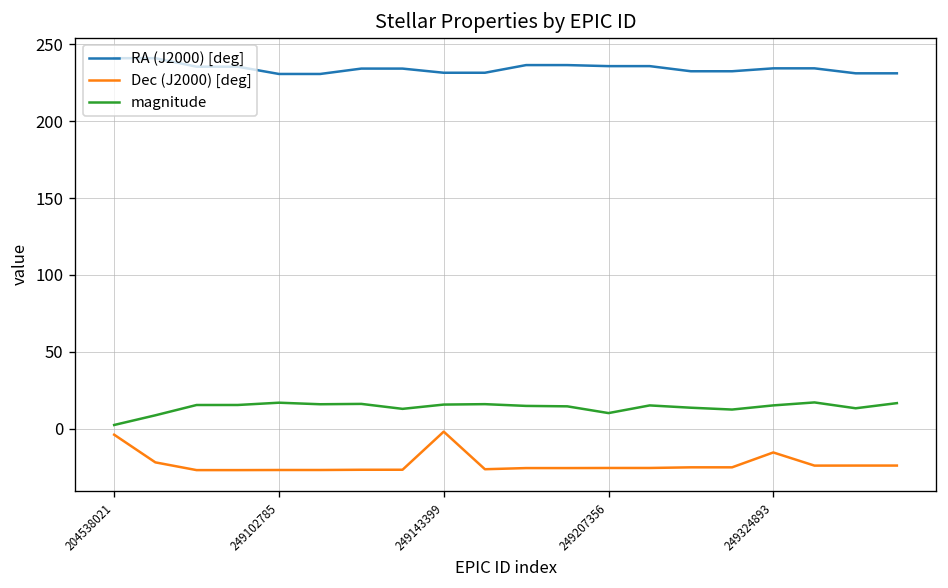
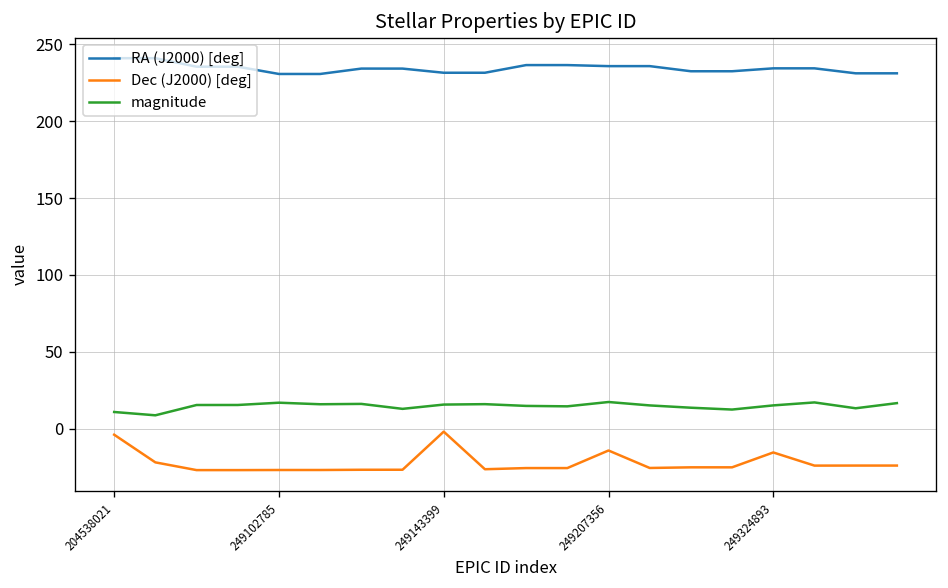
  {
    "RA (J2000) [deg]": {
      "249102785": 231,
      "249143399": 232,
      "249207356": 236,
      "249324893": 234
    },
    "Dec (J2000) [deg]": {
      "204538021": -4,
      "249102785": -27,
      "249143399": -2,
-     "249207356": -26,
+     "249207356": -14,
      "249324893": -15
    },
    "magnitude": {
-     "204538021": 2,
+     "204538021": 11,
      "249102785": 17,
      "249143399": 16,
-     "249207356": 10,
+     "249207356": 17,
      "249324893": 15
    }
  }
